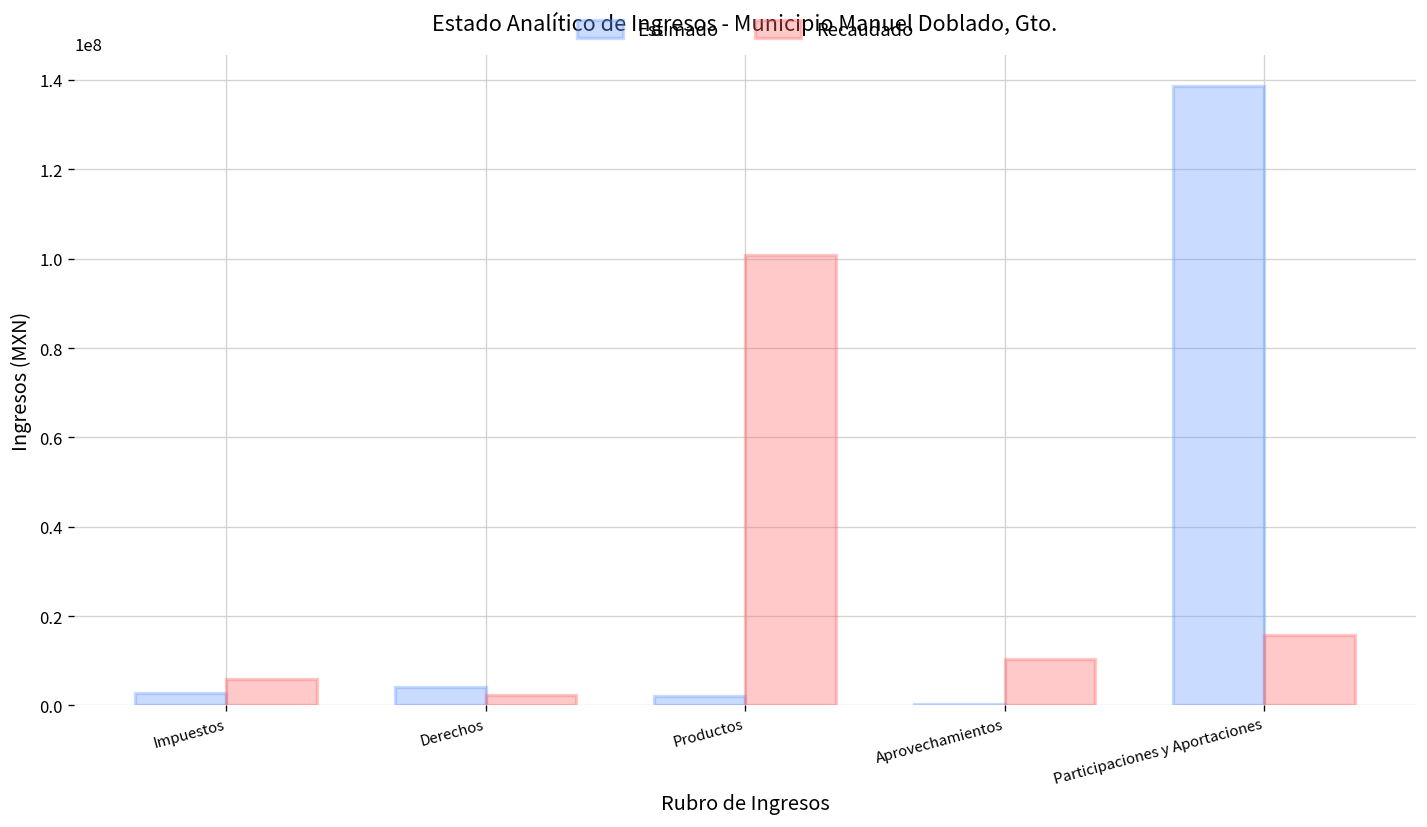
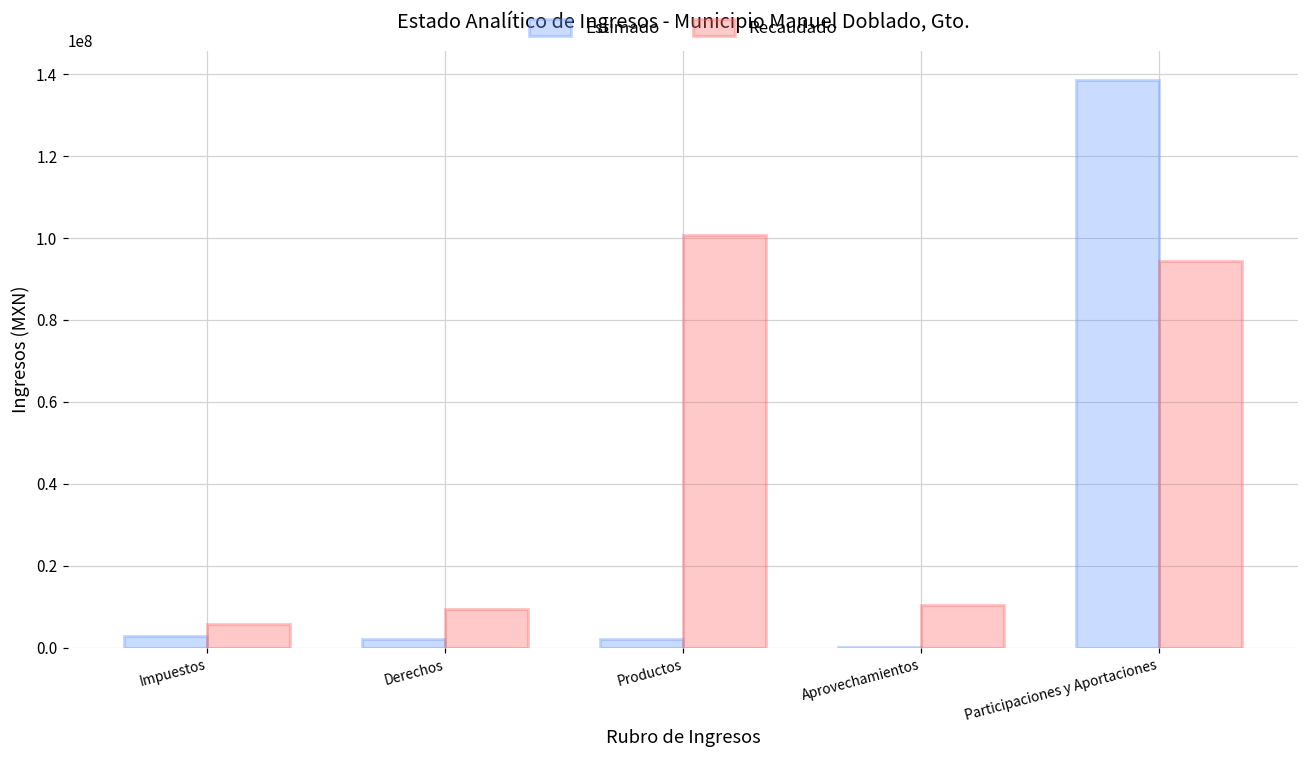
  {
    "Estimado": {
      "Impuestos": 3000000,
-     "Derechos": 4000000,
+     "Derechos": 2000000,
      "Productos": 2000000,
      "Participaciones y Aportaciones": 139000000
    },
    "Recaudado": {
      "Impuestos": 6000000,
-     "Derechos": 2000000,
+     "Derechos": 9000000,
      "Productos": 101000000,
      "Aprovechamientos": 10000000,
-     "Participaciones y Aportaciones": 16000000
+     "Participaciones y Aportaciones": 94000000
    }
  }
